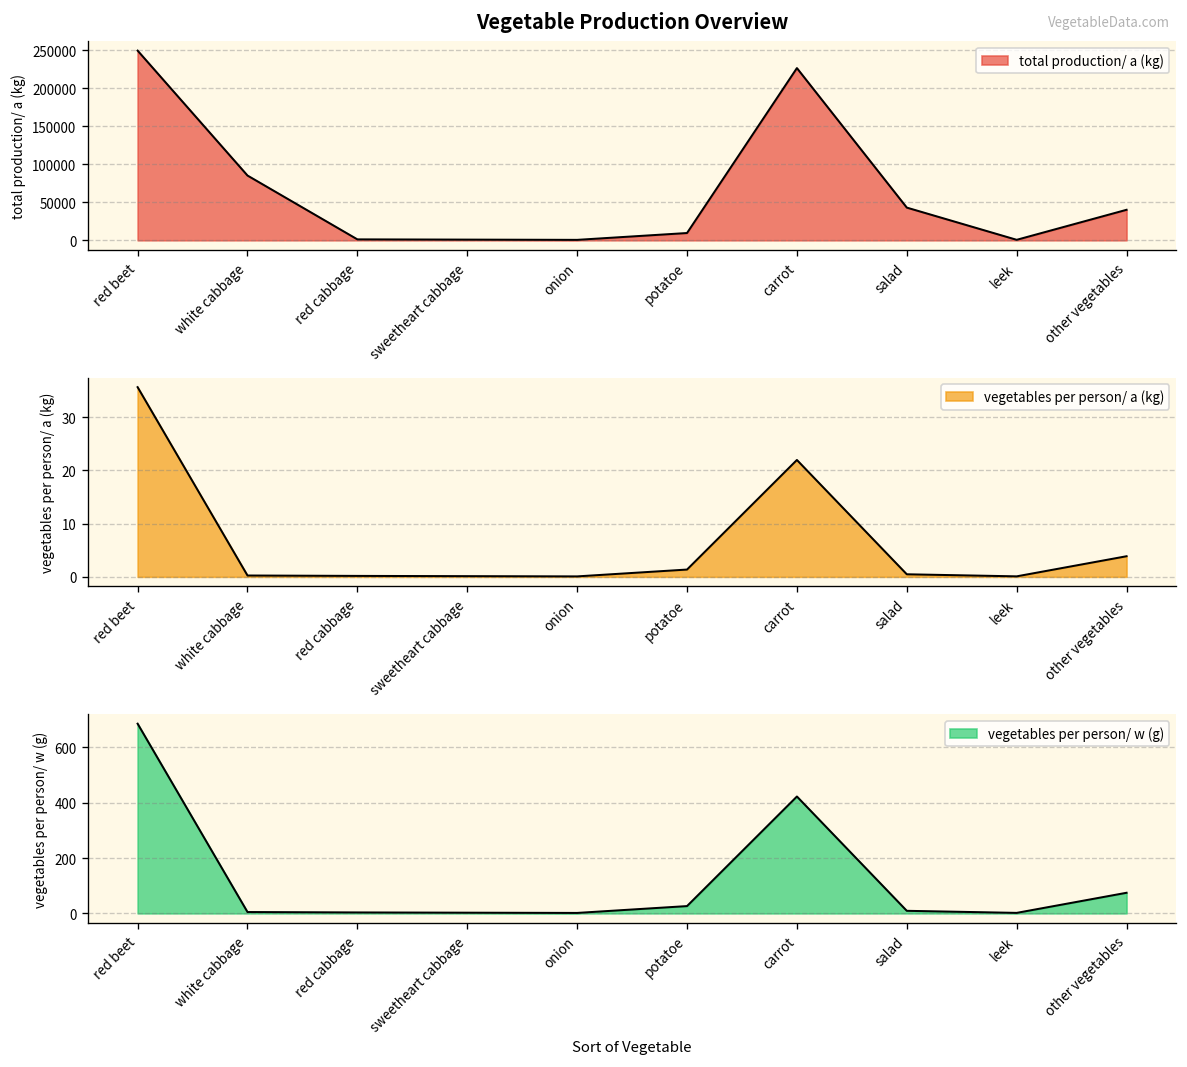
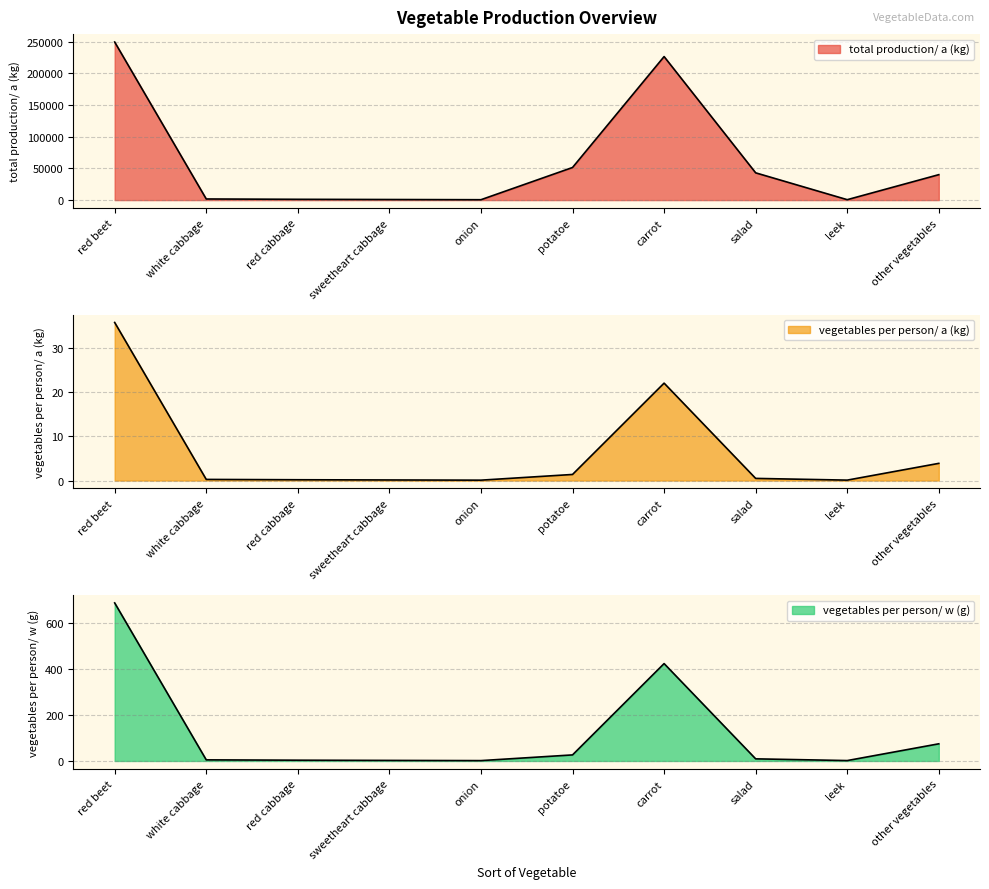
  {
    "Vegetable Production Overview": {
      "red beet": 250000,
-     "white cabbage": 90000,
+     "white cabbage": 0,
      "red cabbage": 0,
      "sweetheart cabbage": 0,
      "onion": 0,
-     "potatoe": 10000,
+     "potatoe": 50000,
      "carrot": 230000,
      "salad": 40000,
      "leek": 0,
      "other vegetables": 40000
    }
  }
